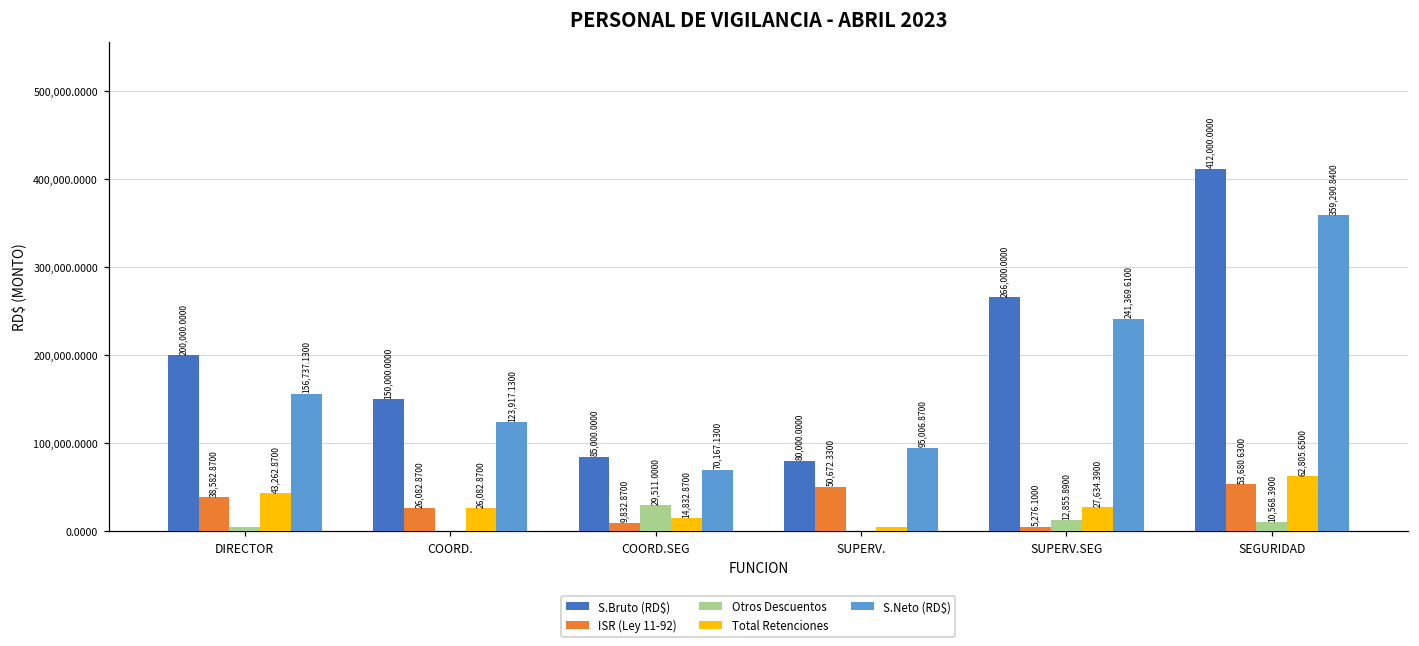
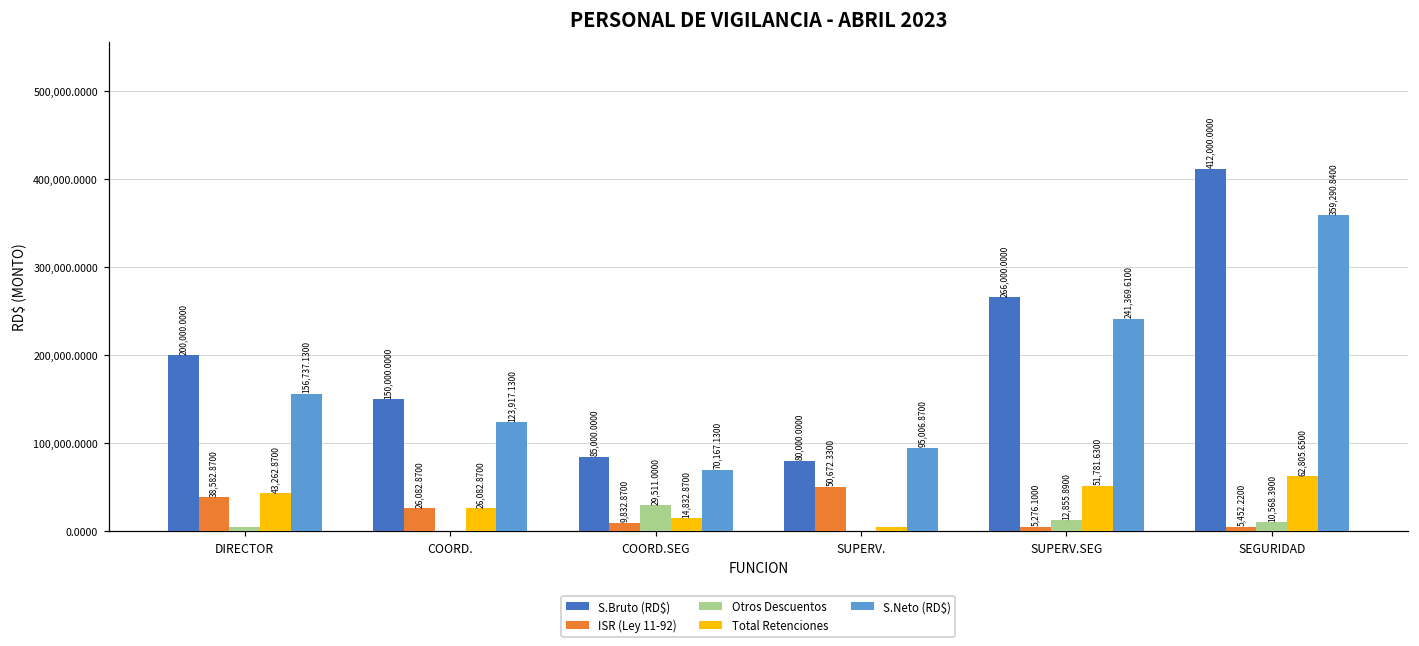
  {
    "ISR (Ley 11-92)": {
      "DIRECTOR": "38,582.8700",
      "COORD.": "26,082.8700",
      "COORD.SEG": "9,832.8700",
      "SUPERV.": "50,672.3300",
      "SUPERV.SEG": "5,276.1000",
-     "SEGURIDAD": "53,680.6300"
+     "SEGURIDAD": "5,452.2200"
    },
    "Otros Descuentos": {
      "COORD.SEG": "29,511.0000",
      "SUPERV.SEG": "12,855.8900",
      "SEGURIDAD": "10,568.3900"
    },
    "Total Retenciones": {
      "DIRECTOR": "43,262.8700",
      "COORD.": "26,082.8700",
      "COORD.SEG": "14,832.8700",
-     "SUPERV.SEG": "27,634.3900",
+     "SUPERV.SEG": "51,781.6300",
      "SEGURIDAD": "62,805.6500"
    }
  }
